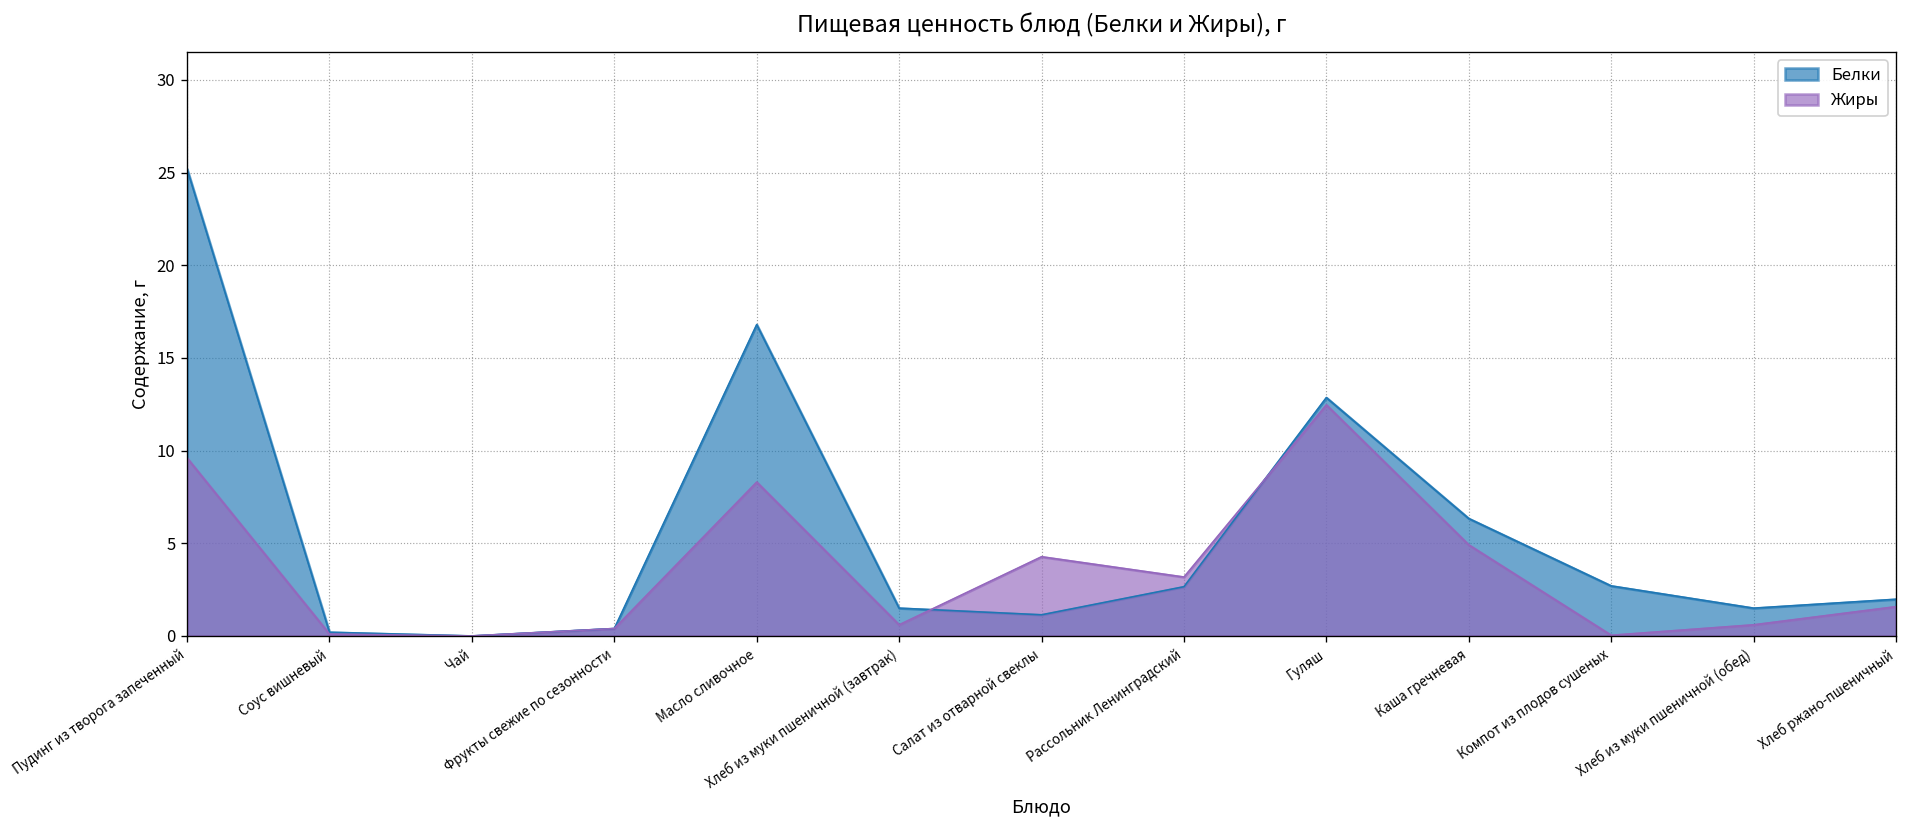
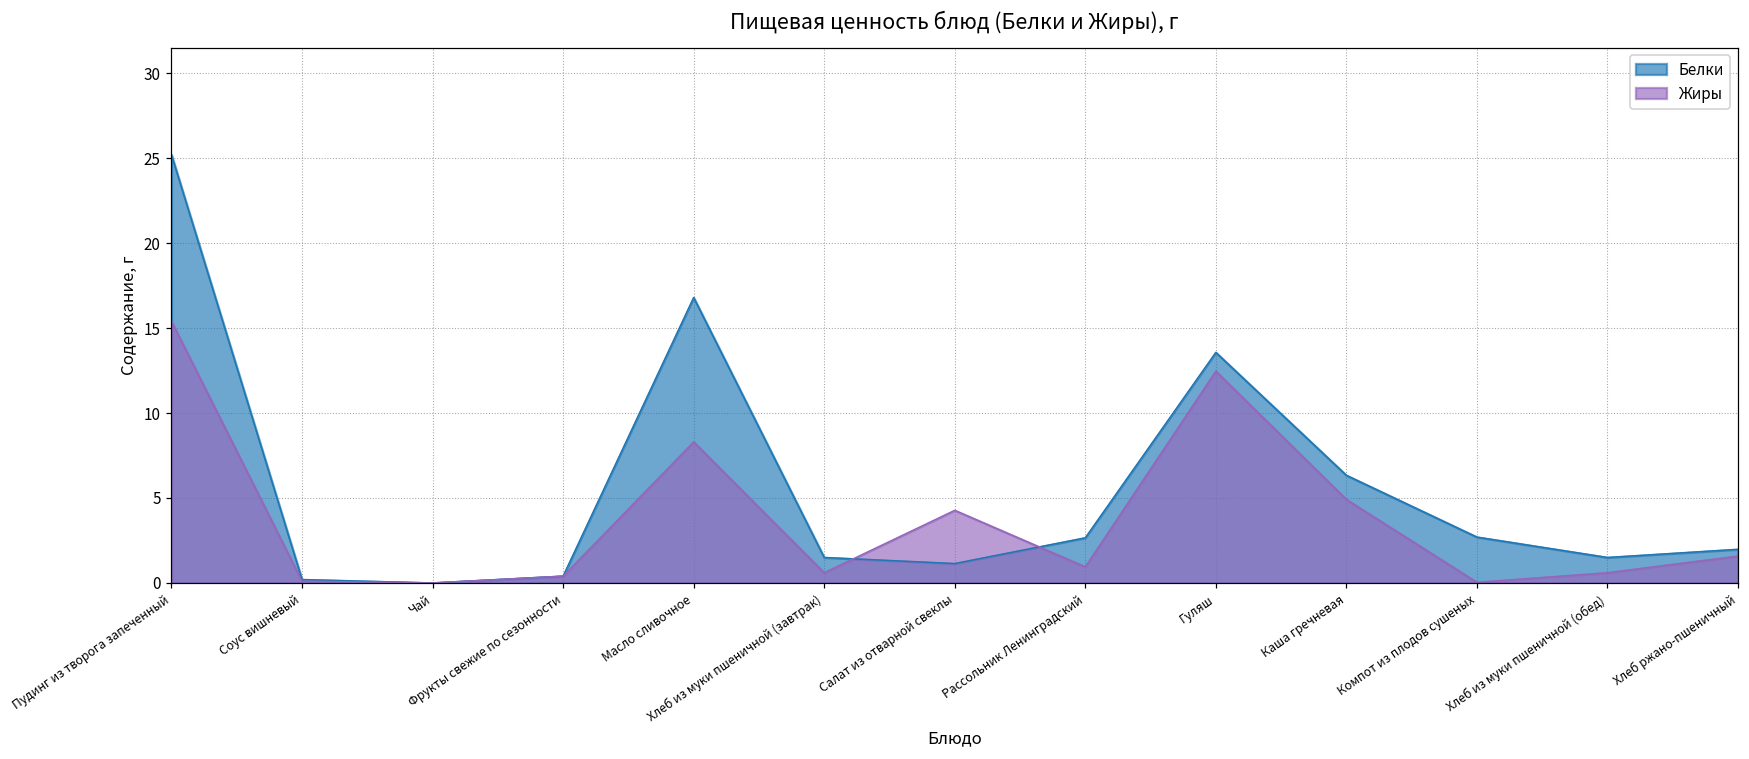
  {
    "Белки": {
      "Пудинг из творога запеченный": 25.2,
      "Масло сливочное": 16.8,
      "Хлеб из муки пшеничной (завтрак)": 1.5,
      "Салат из отварной свеклы": 1.1,
      "Рассольник Ленинградский": 2.7,
-     "Гуляш": 12.9,
+     "Гуляш": 13.6,
      "Каша гречневая": 6.3,
      "Компот из плодов сушеных": 2.7,
      "Хлеб из муки пшеничной (обед)": 1.5,
      "Хлеб ржано-пшеничный": 2.0
    },
    "Жиры": {
-     "Пудинг из творога запеченный": 9.6,
+     "Пудинг из творога запеченный": 15.4,
      "Масло сливочное": 8.3,
      "Хлеб из муки пшеничной (завтрак)": 0.6,
      "Салат из отварной свеклы": 4.3,
-     "Рассольник Ленинградский": 3.2,
+     "Рассольник Ленинградский": 0.9,
      "Гуляш": 12.5,
      "Каша гречневая": 4.9,
      "Компот из плодов сушеных": 0.0,
      "Хлеб из муки пшеничной (обед)": 0.6,
      "Хлеб ржано-пшеничный": 1.6
    }
  }
